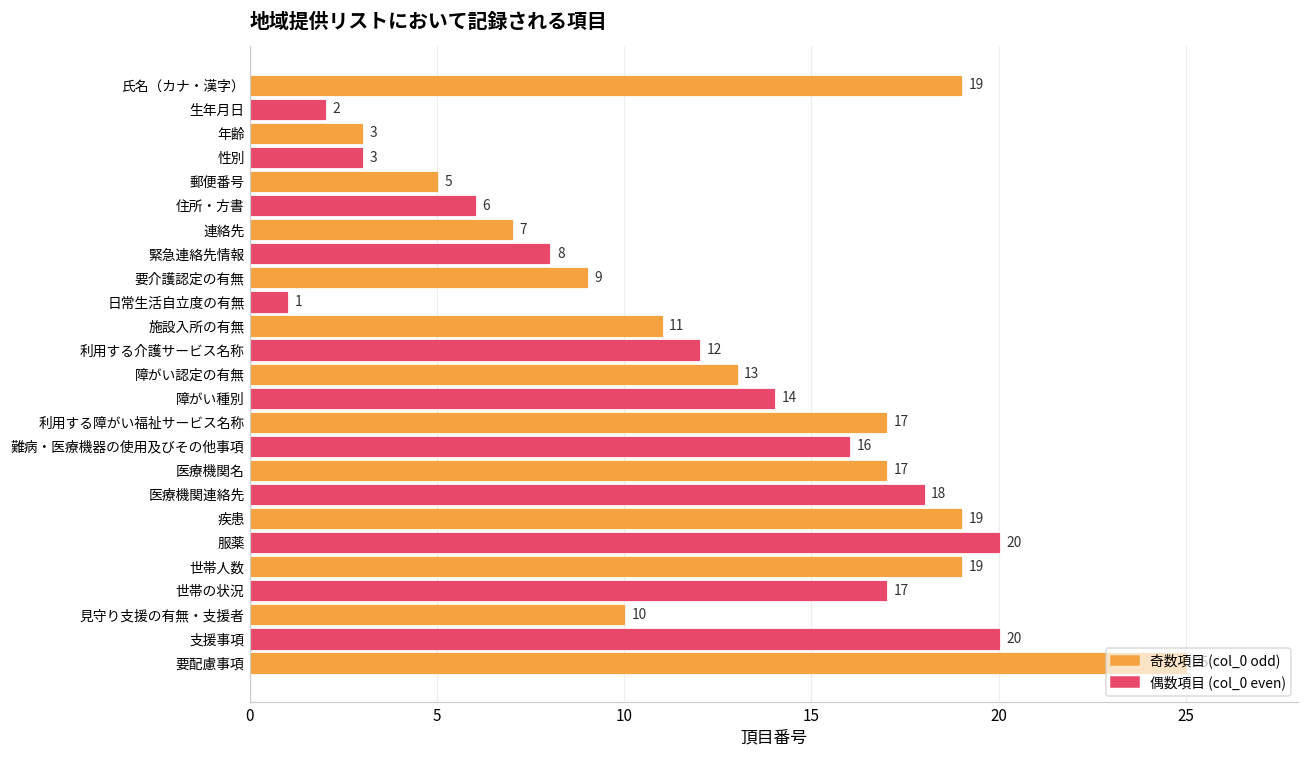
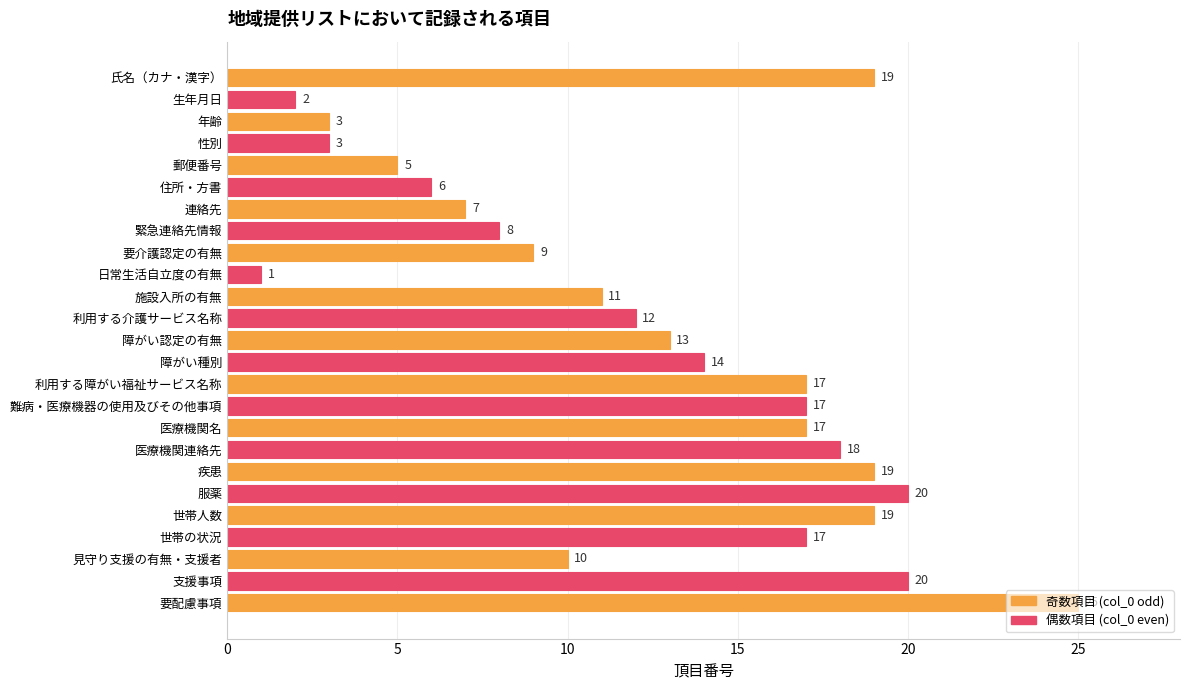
  {
    "氏名（カナ・漢字）": 19,
    "生年月日": 2,
    "年齢": 3,
    "性別": 3,
    "郵便番号": 5,
    "住所・方書": 6,
    "連絡先": 7,
    "緊急連絡先情報": 8,
    "要介護認定の有無": 9,
    "日常生活自立度の有無": 1,
    "施設入所の有無": 11,
    "利用する介護サービス名称": 12,
    "障がい認定の有無": 13,
    "障がい種別": 14,
    "利用する障がい福祉サービス名称": 17,
-   "難病・医療機器の使用及びその他事項": 16,
+   "難病・医療機器の使用及びその他事項": 17,
    "医療機関名": 17,
    "医療機関連絡先": 18,
    "疾患": 19,
    "服薬": 20,
    "世帯人数": 19,
    "世帯の状況": 17,
    "見守り支援の有無・支援者": 10,
    "支援事項": 20
  }
